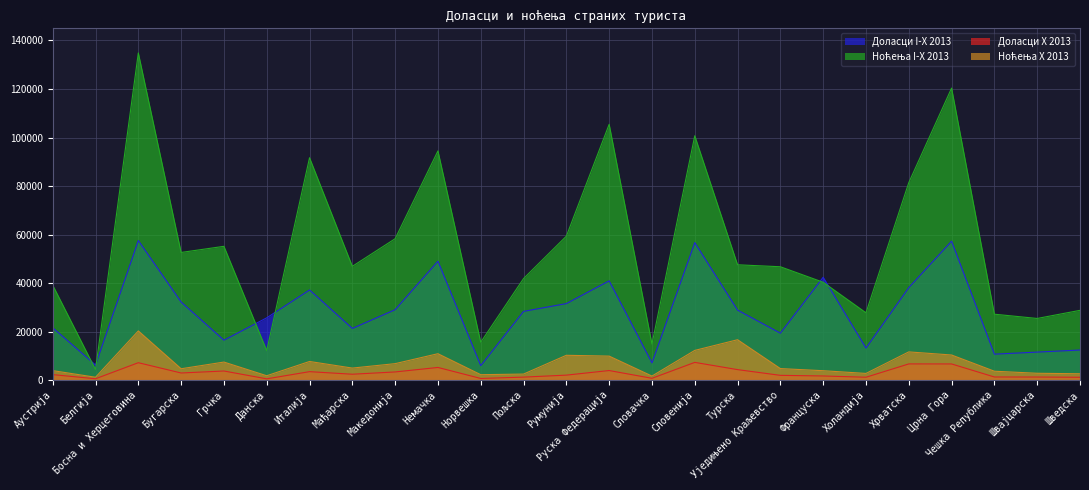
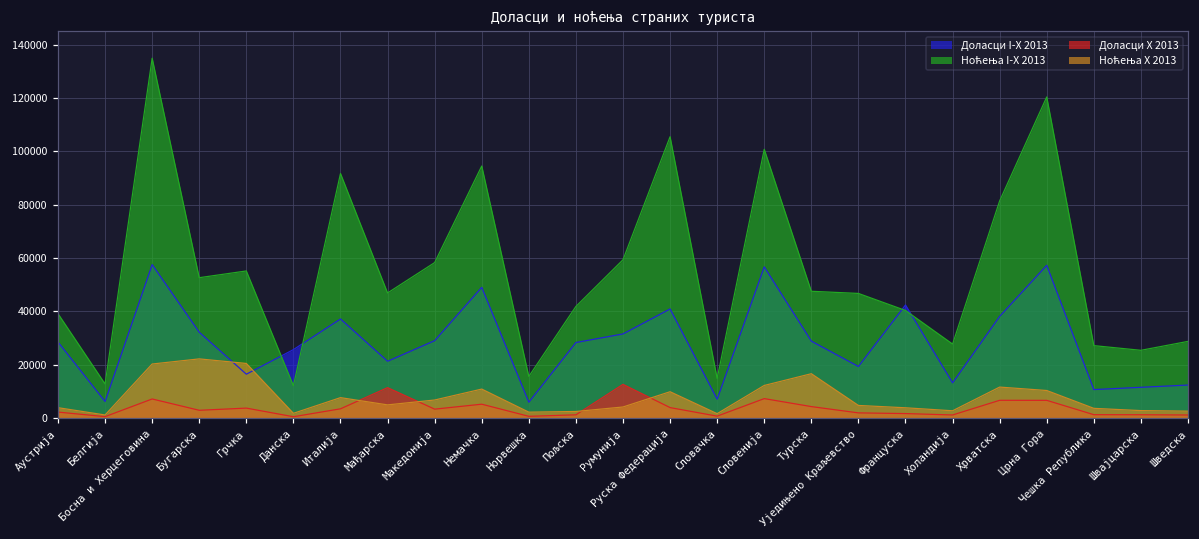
  {
    "Доласци I-X 2013": {
-     "Аустрија": 22000,
+     "Аустрија": 29000,
      "Белгија": 6000,
      "Босна и Херцеговина": 58000,
      "Бугарска": 32000,
      "Грчка": 16000,
      "Данска": 26000,
      "Италија": 37000,
      "Мађарска": 21000,
      "Македонија": 29000,
      "Немачка": 49000,
      "Норвешка": 6000,
      "Пољска": 28000,
      "Румунија": 32000,
      "Руска Федерација": 41000,
      "Словачка": 7000,
      "Словенија": 57000,
      "Турска": 29000,
      "Уједињено Краљевство": 19000,
      "Француска": 42000,
      "Холандија": 13000,
      "Хрватска": 38000,
      "Црна Гора": 57000,
      "Чешка Република": 11000,
      "Швајцарска": 12000,
      "Шведска": 12000
    },
    "Ноћења I-X 2013": {
      "Аустрија": 39000,
-     "Белгија": 4000,
+     "Белгија": 13000,
      "Босна и Херцеговина": 135000,
      "Бугарска": 53000,
      "Грчка": 55000,
      "Данска": 12000,
      "Италија": 92000,
      "Мађарска": 47000,
      "Македонија": 58000,
      "Немачка": 94000,
      "Норвешка": 16000,
      "Пољска": 42000,
      "Румунија": 59000,
      "Руска Федерација": 105000,
      "Словачка": 15000,
      "Словенија": 101000,
      "Турска": 48000,
      "Уједињено Краљевство": 47000,
      "Француска": 40000,
      "Холандија": 28000,
      "Хрватска": 81000,
      "Црна Гора": 120000,
      "Чешка Република": 27000,
      "Швајцарска": 25000,
      "Шведска": 29000
    },
    "Доласци X 2013": {
      "Аустрија": 2000,
      "Босна и Херцеговина": 7000,
      "Бугарска": 3000,
      "Грчка": 4000,
      "Данска": 1000,
      "Италија": 3000,
-     "Мађарска": 2000,
+     "Мађарска": 11000,
      "Македонија": 3000,
      "Немачка": 5000,
      "Норвешка": 1000,
      "Пољска": 1000,
-     "Румунија": 2000,
+     "Румунија": 13000,
      "Руска Федерација": 4000,
      "Словенија": 7000,
      "Турска": 4000,
      "Уједињено Краљевство": 2000,
      "Француска": 2000,
      "Холандија": 1000,
      "Хрватска": 7000,
      "Црна Гора": 7000,
      "Чешка Република": 1000,
      "Швајцарска": 1000,
      "Шведска": 1000
    },
    "Ноћења X 2013": {
      "Аустрија": 4000,
      "Босна и Херцеговина": 20000,
-     "Бугарска": 5000,
-     "Грчка": 7000,
+     "Бугарска": 22000,
+     "Грчка": 20000,
      "Данска": 2000,
      "Италија": 8000,
      "Мађарска": 5000,
      "Македонија": 7000,
      "Немачка": 11000,
      "Норвешка": 2000,
      "Пољска": 2000,
-     "Румунија": 10000,
+     "Румунија": 4000,
      "Руска Федерација": 10000,
      "Словенија": 12000,
      "Турска": 17000,
      "Уједињено Краљевство": 5000,
      "Француска": 4000,
      "Холандија": 3000,
      "Хрватска": 12000,
      "Црна Гора": 10000,
      "Чешка Република": 4000,
      "Швајцарска": 3000,
      "Шведска": 3000
    }
  }
